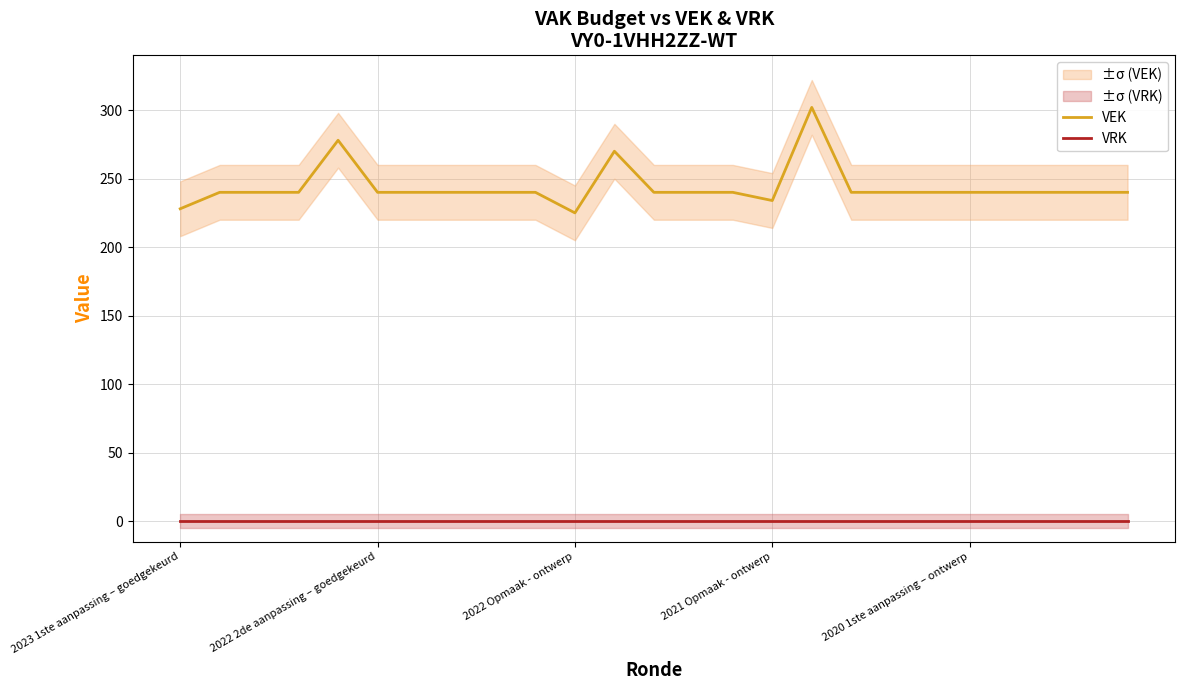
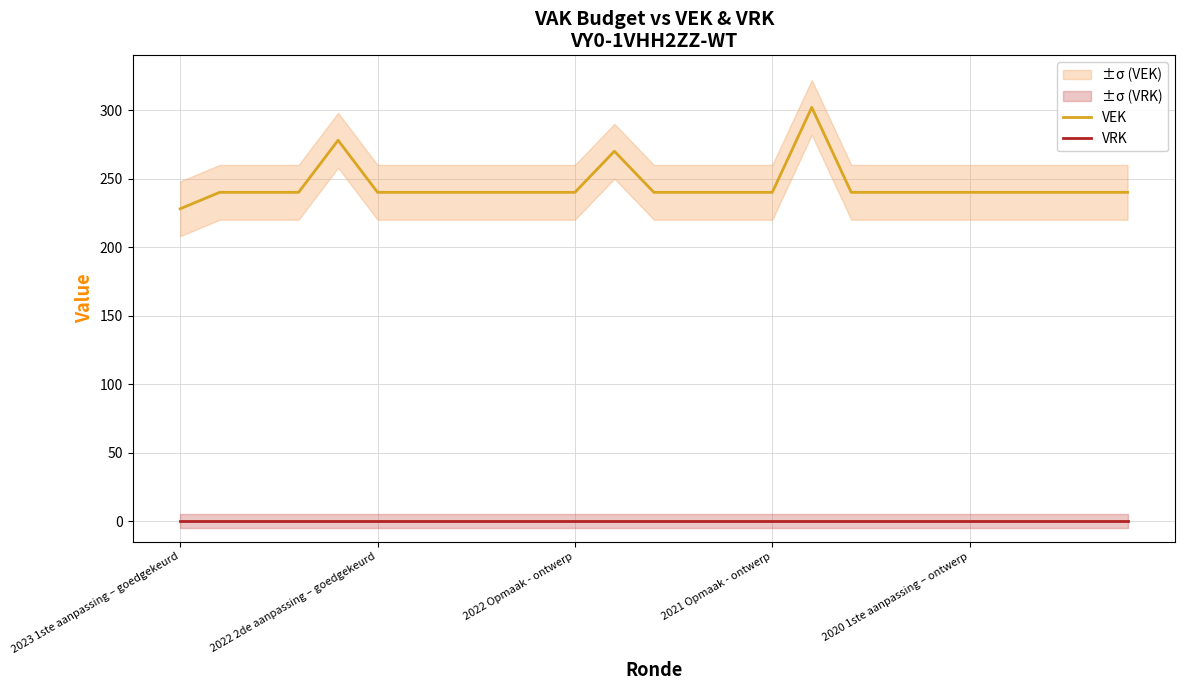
  {
    "VEK": {
      "2023 1ste aanpassing – goedgekeurd": 228,
      "2022 2de aanpassing – goedgekeurd": 240,
-     "2022 Opmaak - ontwerp": 225,
-     "2021 Opmaak - ontwerp": 234,
+     "2022 Opmaak - ontwerp": 240,
+     "2021 Opmaak - ontwerp": 240,
      "2020 1ste aanpassing – ontwerp": 240
    },
    "VRK": {
      "2023 1ste aanpassing – goedgekeurd": 0,
      "2022 2de aanpassing – goedgekeurd": 0,
      "2022 Opmaak - ontwerp": 0,
      "2021 Opmaak - ontwerp": 0,
      "2020 1ste aanpassing – ontwerp": 0
    }
  }
